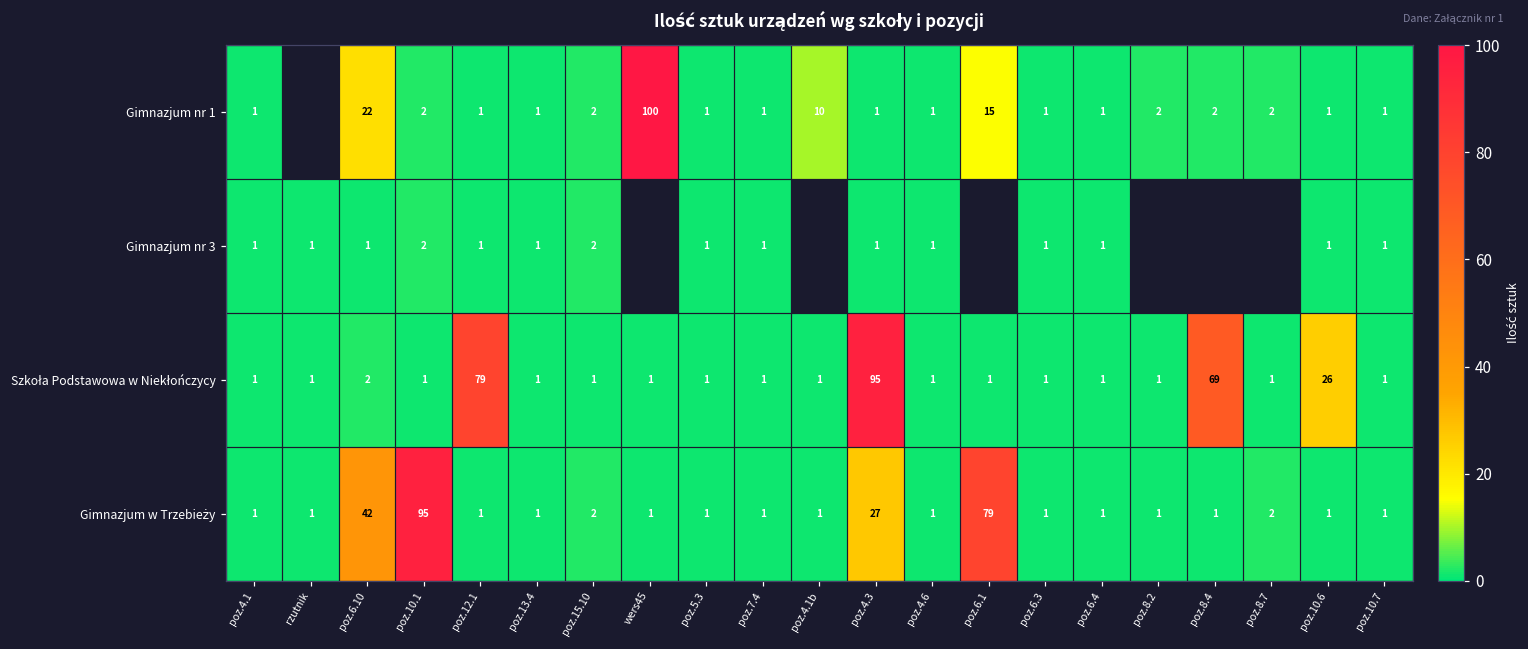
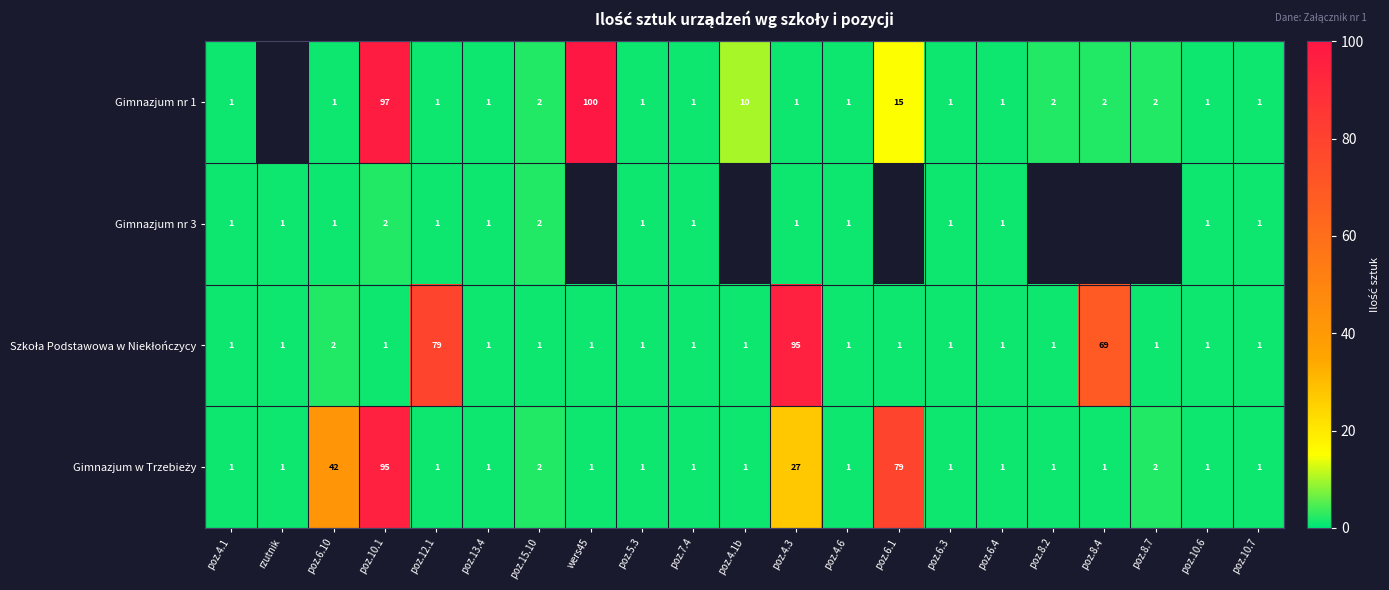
  {
    "Gimnazjum nr 1": {
      "poz.4.1": 1,
-     "poz.6.10": 22,
-     "poz.10.1": 2,
+     "poz.6.10": 1,
+     "poz.10.1": 97,
      "poz.12.1": 1,
      "poz.13.4": 1,
      "poz.15.10": 2,
      "wers45": 100,
      "poz.5.3": 1,
      "poz.7.4": 1,
      "poz.4.1b": 10,
      "poz.4.3": 1,
      "poz.4.6": 1,
      "poz.6.1": 15,
      "poz.6.3": 1,
      "poz.6.4": 1,
      "poz.8.2": 2,
      "poz.8.4": 2,
      "poz.8.7": 2,
      "poz.10.6": 1,
      "poz.10.7": 1
    },
    "Gimnazjum nr 3": {
      "poz.4.1": 1,
      "rzutnik": 1,
      "poz.6.10": 1,
      "poz.10.1": 2,
      "poz.12.1": 1,
      "poz.13.4": 1,
      "poz.15.10": 2,
      "poz.5.3": 1,
      "poz.7.4": 1,
      "poz.4.3": 1,
      "poz.4.6": 1,
      "poz.6.3": 1,
      "poz.6.4": 1,
      "poz.10.6": 1,
      "poz.10.7": 1
    },
    "Szkoła Podstawowa w Niekłończycy": {
      "poz.4.1": 1,
      "rzutnik": 1,
      "poz.6.10": 2,
      "poz.10.1": 1,
      "poz.12.1": 79,
      "poz.13.4": 1,
      "poz.15.10": 1,
      "wers45": 1,
      "poz.5.3": 1,
      "poz.7.4": 1,
      "poz.4.1b": 1,
      "poz.4.3": 95,
      "poz.4.6": 1,
      "poz.6.1": 1,
      "poz.6.3": 1,
      "poz.6.4": 1,
      "poz.8.2": 1,
      "poz.8.4": 69,
      "poz.8.7": 1,
-     "poz.10.6": 26,
+     "poz.10.6": 1,
      "poz.10.7": 1
    },
    "Gimnazjum w Trzebieży": {
      "poz.4.1": 1,
      "rzutnik": 1,
      "poz.6.10": 42,
      "poz.10.1": 95,
      "poz.12.1": 1,
      "poz.13.4": 1,
      "poz.15.10": 2,
      "wers45": 1,
      "poz.5.3": 1,
      "poz.7.4": 1,
      "poz.4.1b": 1,
      "poz.4.3": 27,
      "poz.4.6": 1,
      "poz.6.1": 79,
      "poz.6.3": 1,
      "poz.6.4": 1,
      "poz.8.2": 1,
      "poz.8.4": 1,
      "poz.8.7": 2,
      "poz.10.6": 1,
      "poz.10.7": 1
    }
  }
